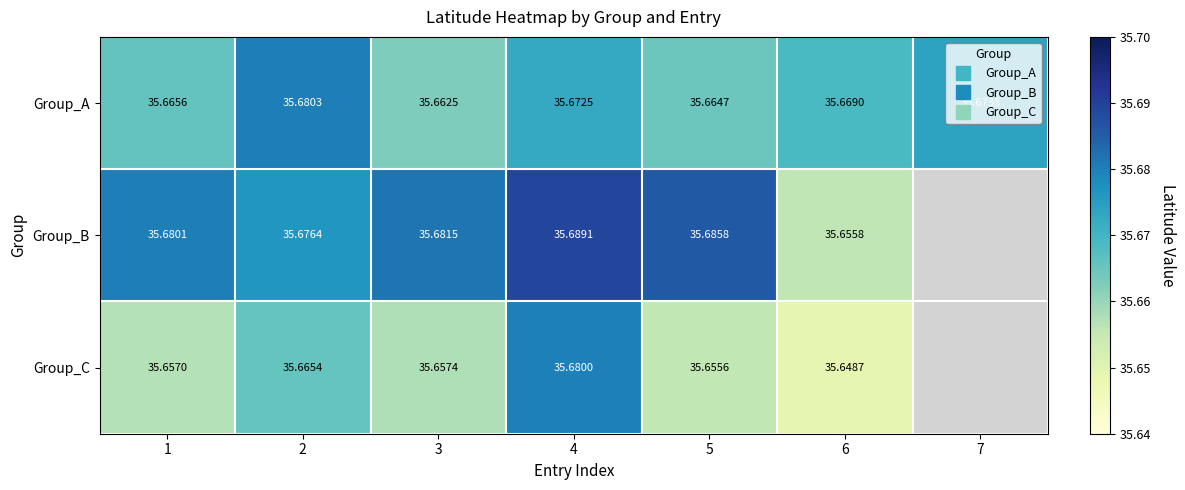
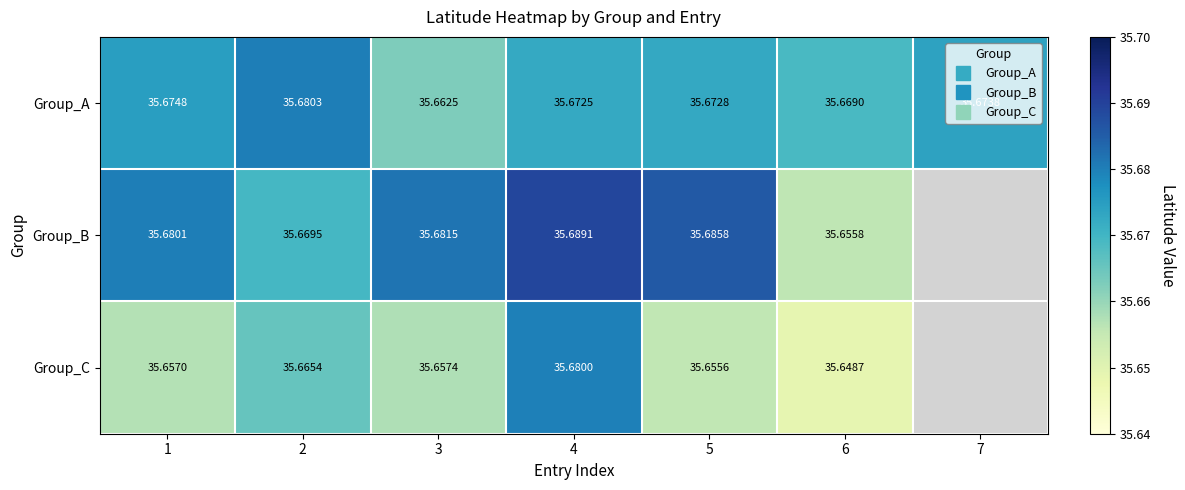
  {
    "Group_A": {
-     "1": 35.6656,
+     "1": 35.6748,
      "2": 35.6803,
      "3": 35.6625,
      "4": 35.6725,
-     "5": 35.6647,
+     "5": 35.6728,
      "6": 35.6690
    },
    "Group_B": {
      "1": 35.6801,
-     "2": 35.6764,
+     "2": 35.6695,
      "3": 35.6815,
      "4": 35.6891,
      "5": 35.6858,
      "6": 35.6558
    },
    "Group_C": {
      "1": 35.6570,
      "2": 35.6654,
      "3": 35.6574,
      "4": 35.6800,
      "5": 35.6556,
      "6": 35.6487
    }
  }
